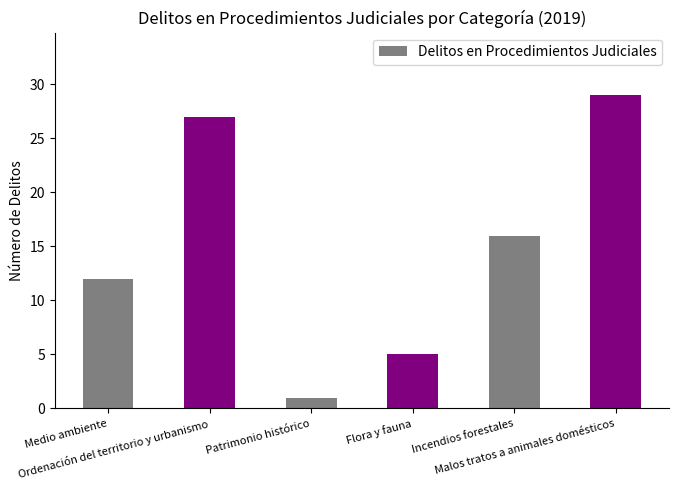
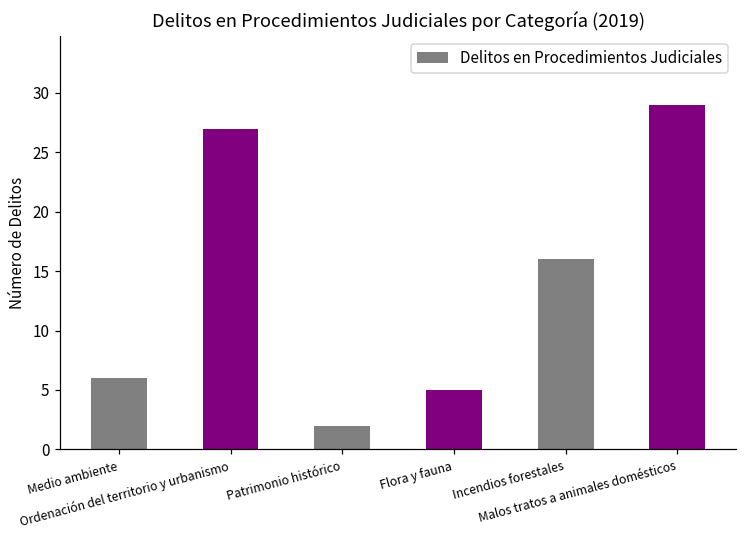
  {
-   "Medio ambiente": 12,
+   "Medio ambiente": 6,
    "Ordenación del territorio y urbanismo": 27,
-   "Patrimonio histórico": 1,
+   "Patrimonio histórico": 2,
    "Flora y fauna": 5,
    "Incendios forestales": 16,
    "Malos tratos a animales domésticos": 29
  }
